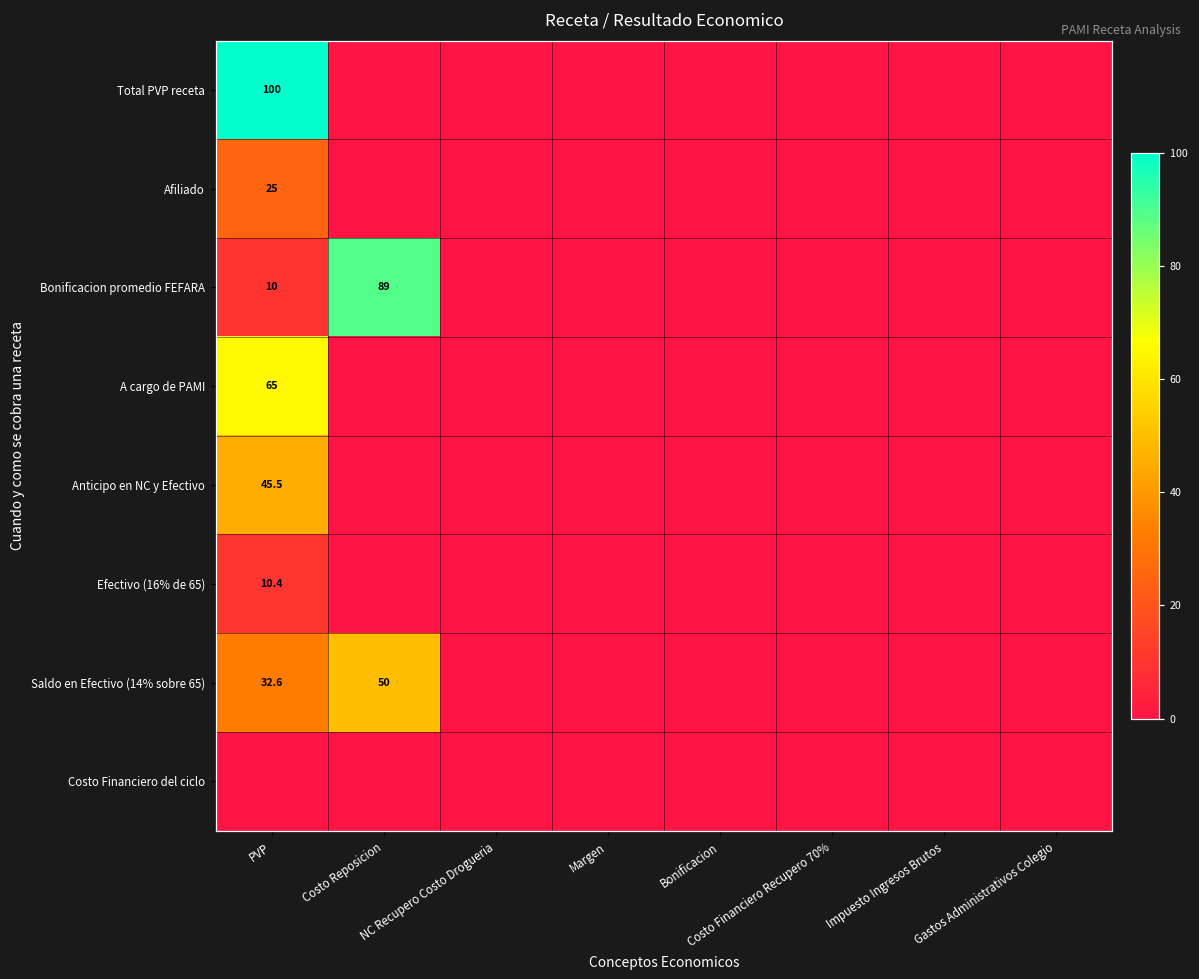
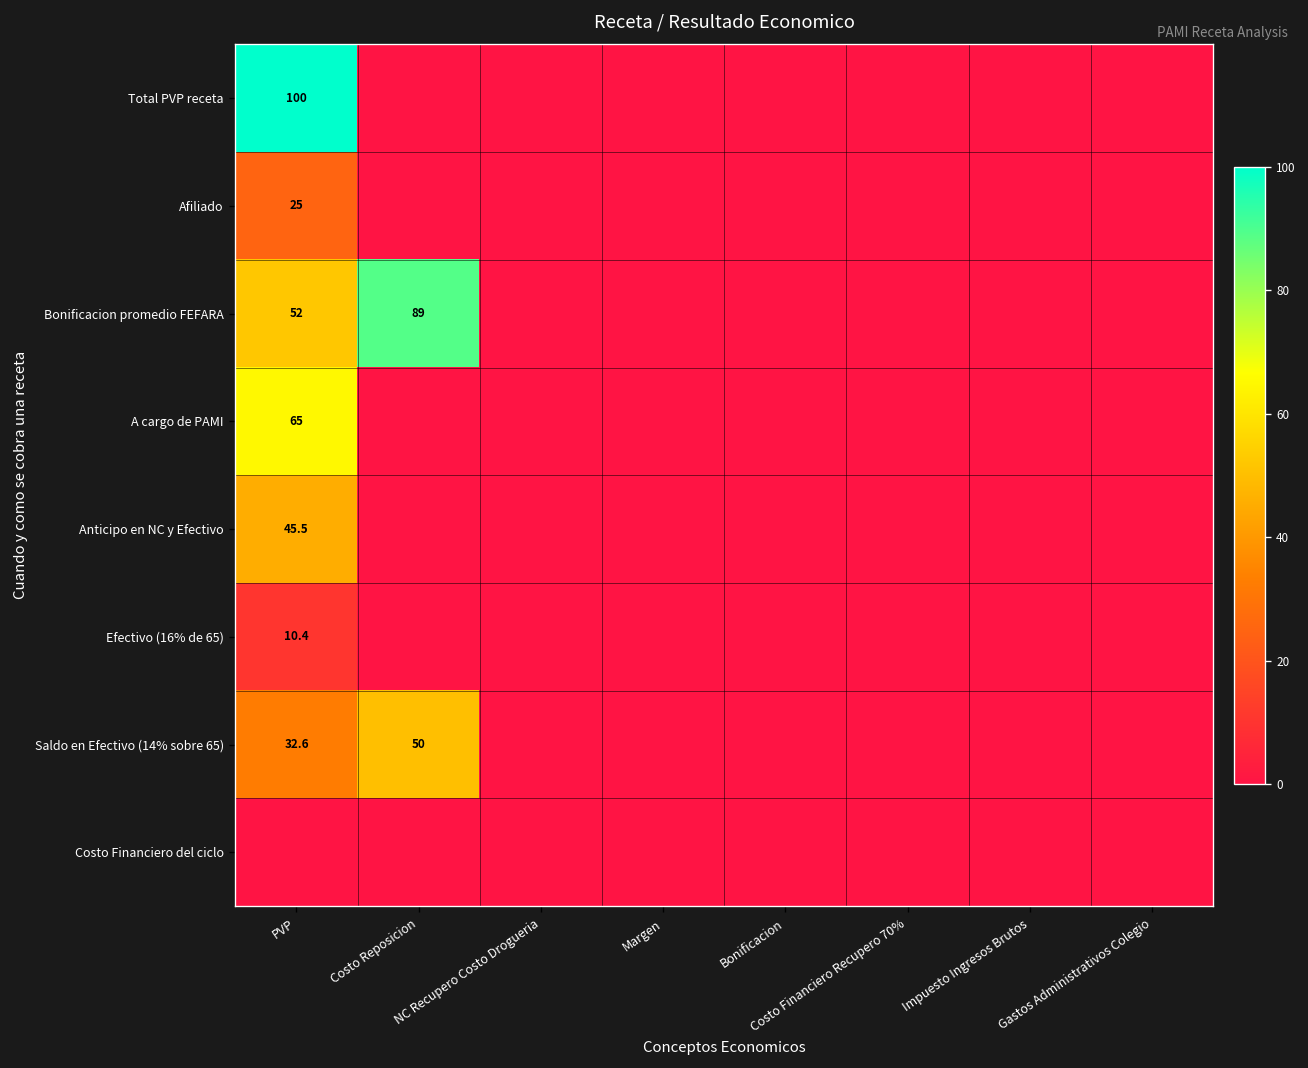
  {
    "Total PVP receta": {
      "PVP": 100
    },
    "Afiliado": {
      "PVP": 25
    },
    "Bonificacion promedio FEFARA": {
-     "PVP": 10,
+     "PVP": 52,
      "Costo Reposicion": 89
    },
    "A cargo de PAMI": {
      "PVP": 65
    },
    "Anticipo en NC y Efectivo": {
      "PVP": 45.5
    },
    "Efectivo (16% de 65)": {
      "PVP": 10.4
    },
    "Saldo en Efectivo (14% sobre 65)": {
      "PVP": 32.6,
      "Costo Reposicion": 50
    }
  }
